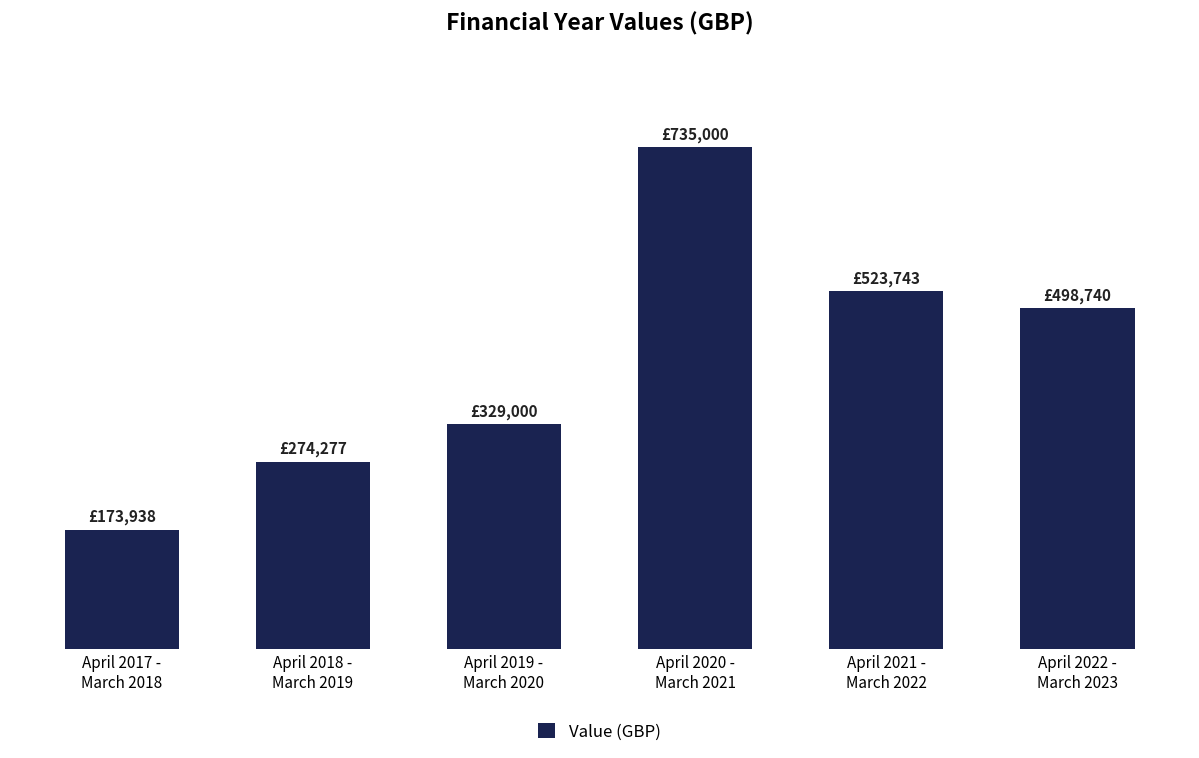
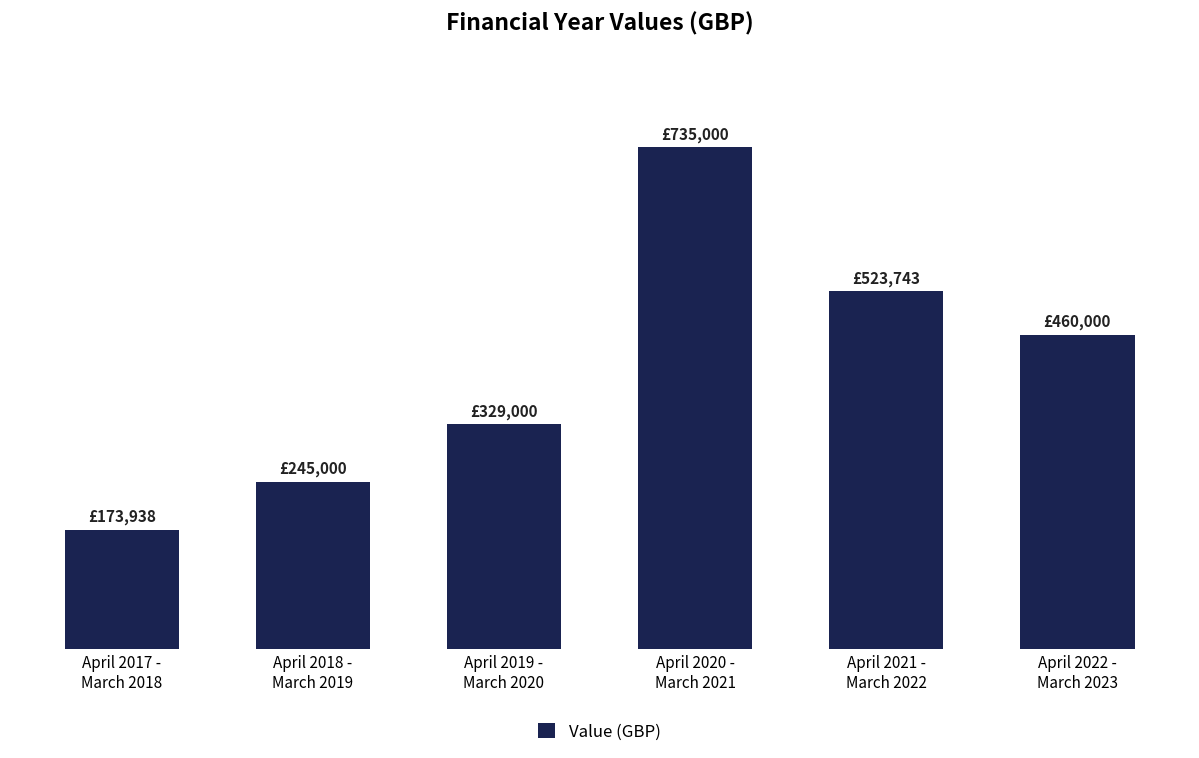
  {
-   "April 2018 - March 2019": "£274,277",
+   "April 2018 - March 2019": "£245,000",
    "April 2019 - March 2020": "£329,000",
    "April 2020 - March 2021": "£735,000",
    "April 2021 - March 2022": "£523,743",
-   "April 2022 - March 2023": "£498,740"
+   "April 2022 - March 2023": "£460,000"
  }
